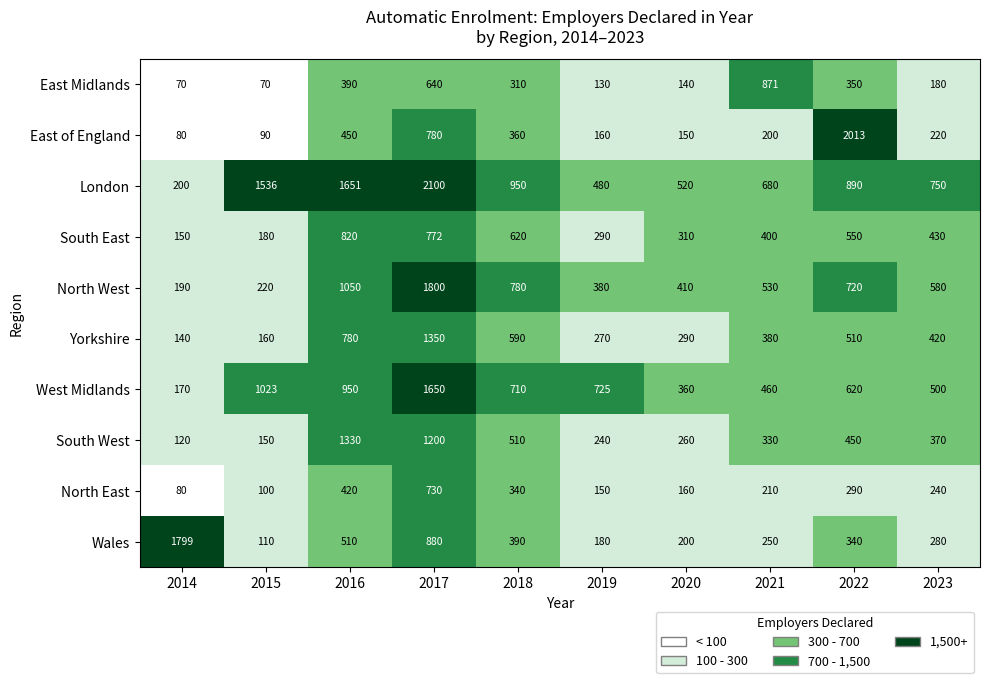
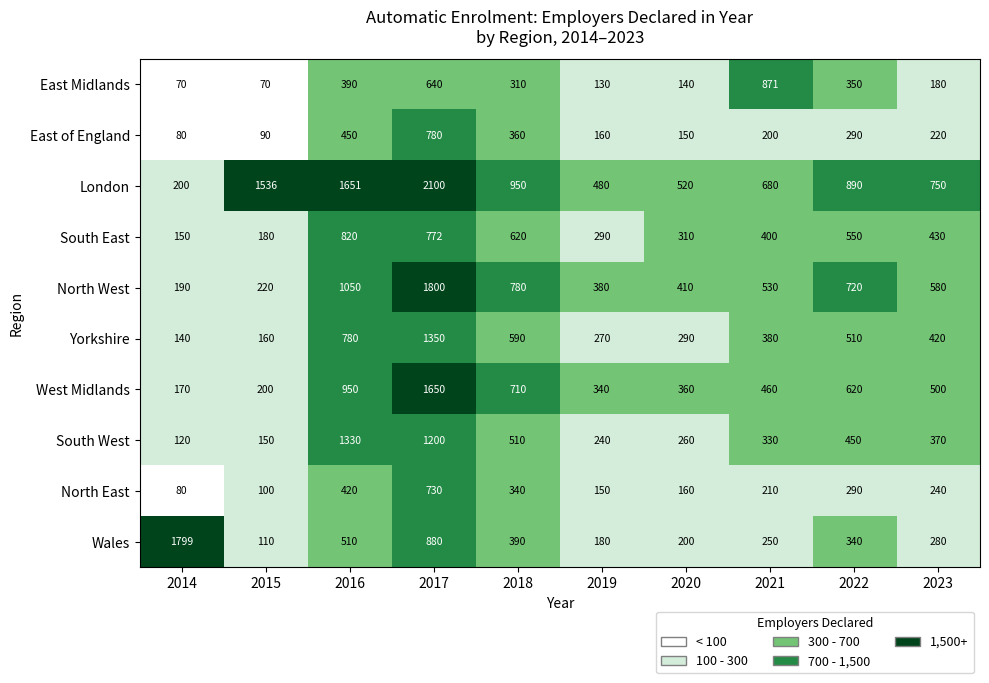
  {
    "East Midlands": {
      "2014": 70,
      "2015": 70,
      "2016": 390,
      "2017": 640,
      "2018": 310,
      "2019": 130,
      "2020": 140,
      "2021": 871,
      "2022": 350,
      "2023": 180
    },
    "East of England": {
      "2014": 80,
      "2015": 90,
      "2016": 450,
      "2017": 780,
      "2018": 360,
      "2019": 160,
      "2020": 150,
      "2021": 200,
-     "2022": 2013,
+     "2022": 290,
      "2023": 220
    },
    "London": {
      "2014": 200,
      "2015": 1536,
      "2016": 1651,
      "2017": 2100,
      "2018": 950,
      "2019": 480,
      "2020": 520,
      "2021": 680,
      "2022": 890,
      "2023": 750
    },
    "South East": {
      "2014": 150,
      "2015": 180,
      "2016": 820,
      "2017": 772,
      "2018": 620,
      "2019": 290,
      "2020": 310,
      "2021": 400,
      "2022": 550,
      "2023": 430
    },
    "North West": {
      "2014": 190,
      "2015": 220,
      "2016": 1050,
      "2017": 1800,
      "2018": 780,
      "2019": 380,
      "2020": 410,
      "2021": 530,
      "2022": 720,
      "2023": 580
    },
    "Yorkshire": {
      "2014": 140,
      "2015": 160,
      "2016": 780,
      "2017": 1350,
      "2018": 590,
      "2019": 270,
      "2020": 290,
      "2021": 380,
      "2022": 510,
      "2023": 420
    },
    "West Midlands": {
      "2014": 170,
-     "2015": 1023,
+     "2015": 200,
      "2016": 950,
      "2017": 1650,
      "2018": 710,
-     "2019": 725,
+     "2019": 340,
      "2020": 360,
      "2021": 460,
      "2022": 620,
      "2023": 500
    },
    "South West": {
      "2014": 120,
      "2015": 150,
      "2016": 1330,
      "2017": 1200,
      "2018": 510,
      "2019": 240,
      "2020": 260,
      "2021": 330,
      "2022": 450,
      "2023": 370
    },
    "North East": {
      "2014": 80,
      "2015": 100,
      "2016": 420,
      "2017": 730,
      "2018": 340,
      "2019": 150,
      "2020": 160,
      "2021": 210,
      "2022": 290,
      "2023": 240
    },
    "Wales": {
      "2014": 1799,
      "2015": 110,
      "2016": 510,
      "2017": 880,
      "2018": 390,
      "2019": 180,
      "2020": 200,
      "2021": 250,
      "2022": 340,
      "2023": 280
    }
  }
